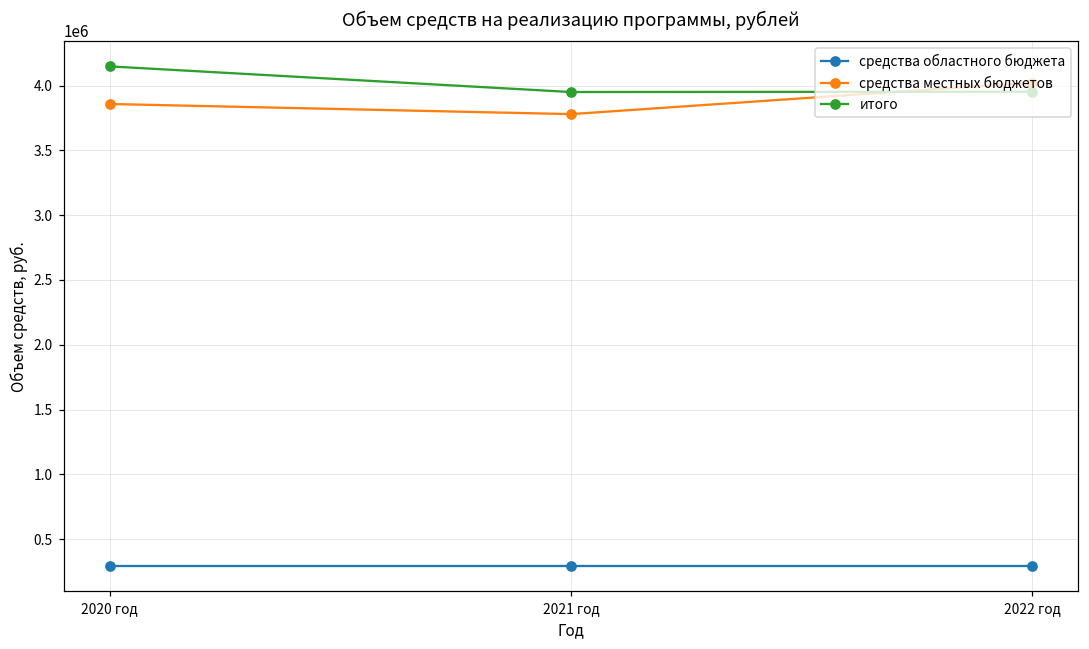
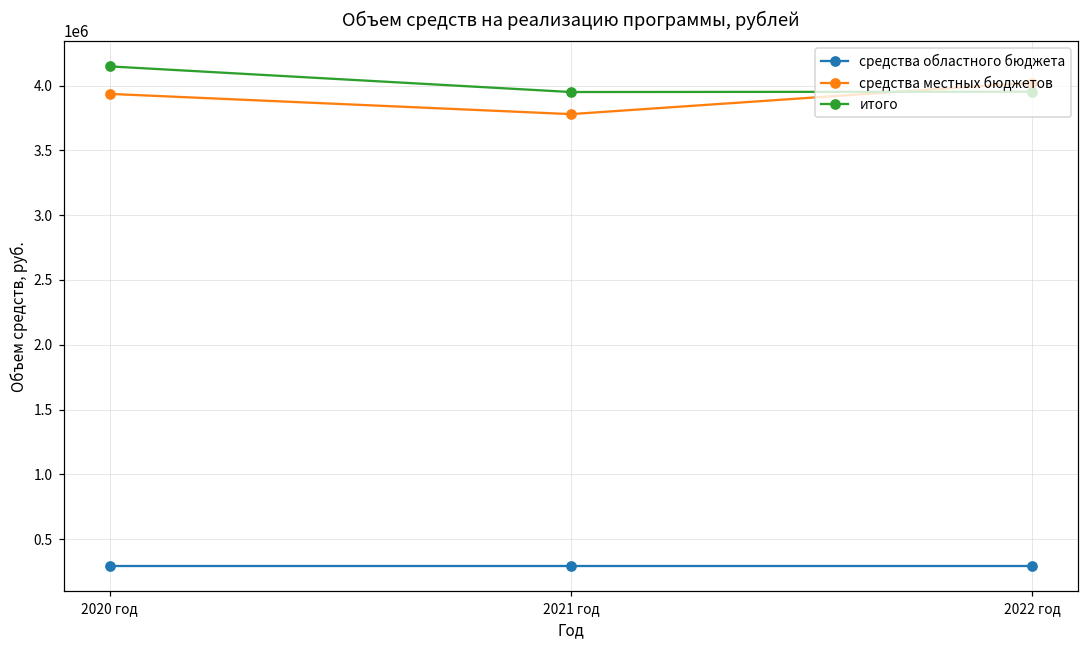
  {
    "средства областного бюджета": {
      "2020 год": 290000,
      "2021 год": 290000,
      "2022 год": 290000
    },
    "средства местных бюджетов": {
-     "2020 год": 3860000,
+     "2020 год": 3940000,
      "2021 год": 3780000
    },
    "итого": {
      "2020 год": 4150000,
      "2021 год": 3950000
    }
  }
